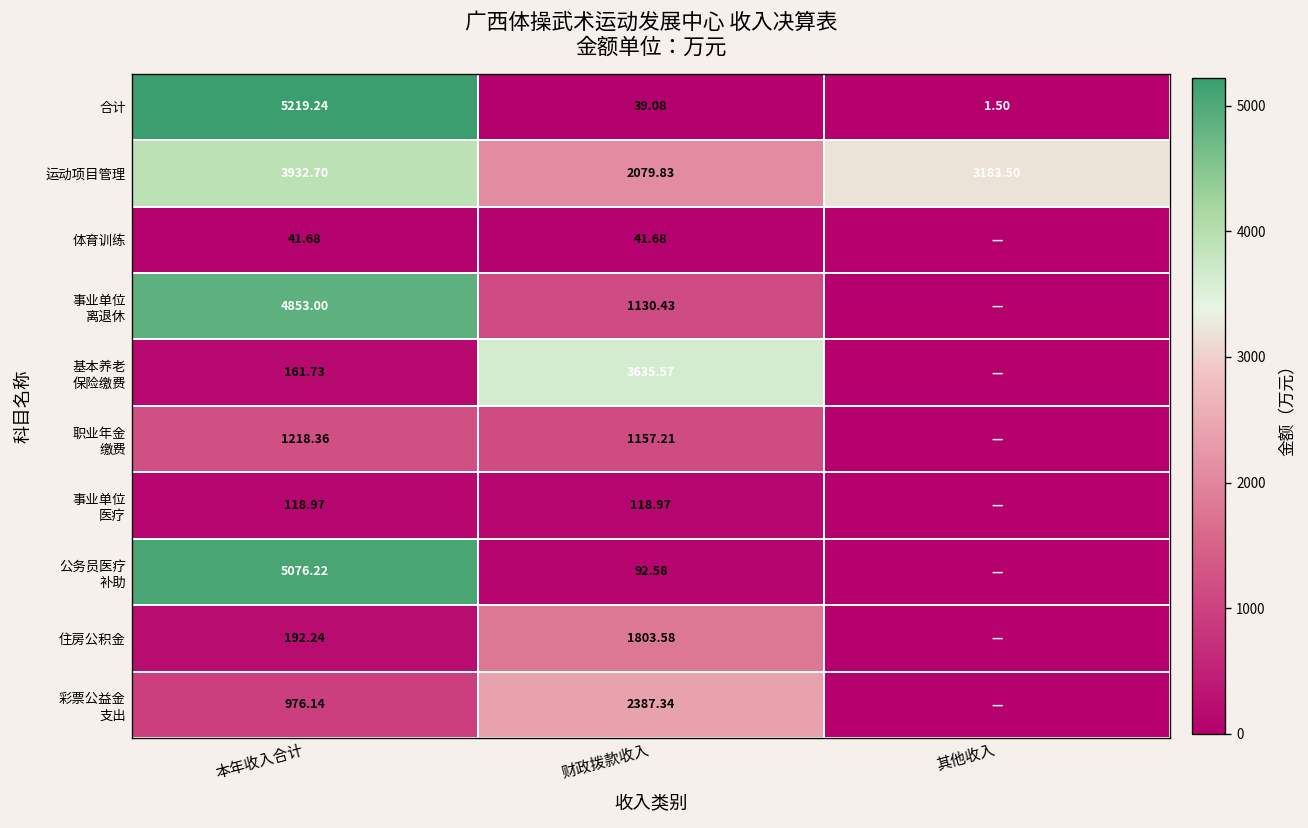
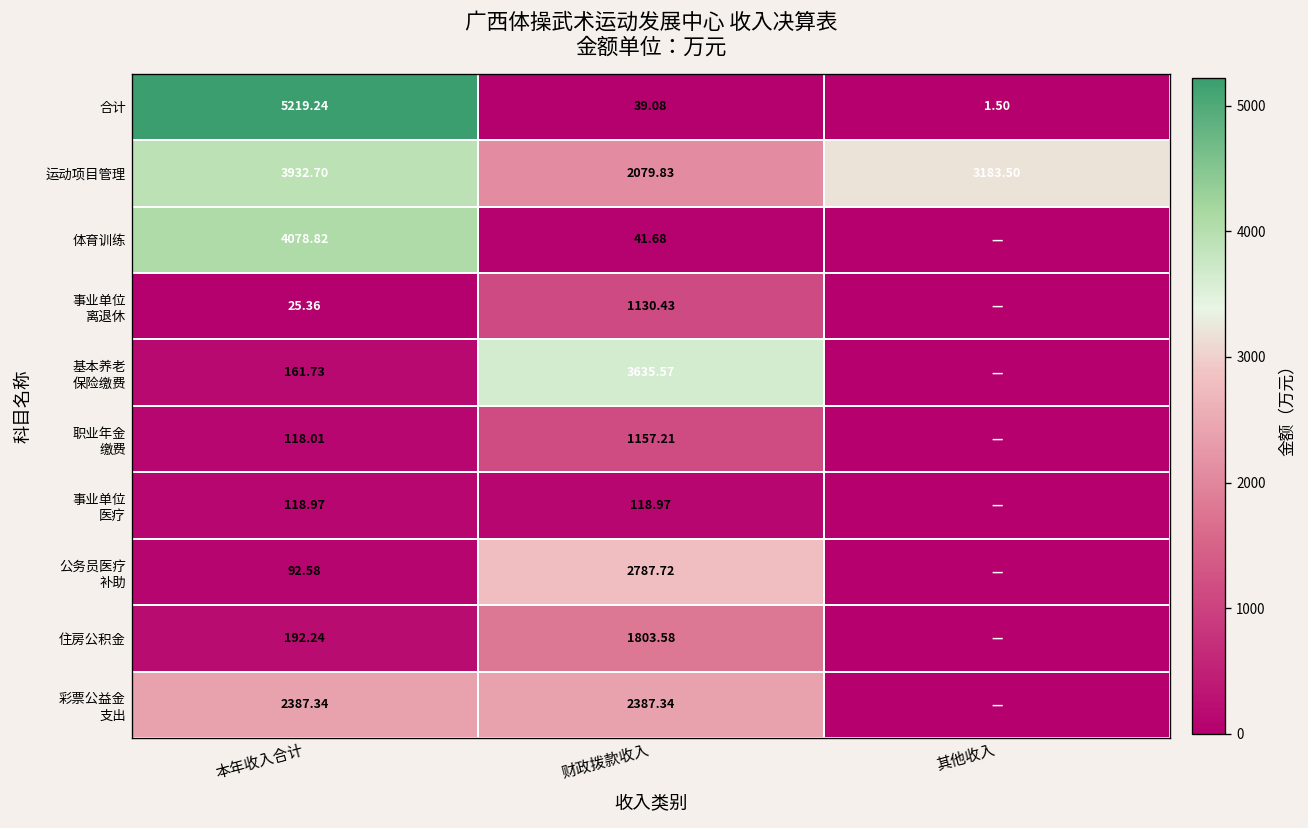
  {
    "合计": {
      "本年收入合计": 5219.24,
      "财政拨款收入": 39.08,
      "其他收入": 1.50
    },
    "运动项目管理": {
      "本年收入合计": 3932.70,
      "财政拨款收入": 2079.83
    },
    "体育训练": {
-     "本年收入合计": 41.68,
+     "本年收入合计": 4078.82,
      "财政拨款收入": 41.68
    },
    "事业单位 离退休": {
-     "本年收入合计": 4853.00,
+     "本年收入合计": 25.36,
      "财政拨款收入": 1130.43
    },
    "基本养老 保险缴费": {
      "本年收入合计": 161.73,
      "财政拨款收入": 3635.57
    },
    "职业年金 缴费": {
-     "本年收入合计": 1218.36,
+     "本年收入合计": 118.01,
      "财政拨款收入": 1157.21
    },
    "事业单位 医疗": {
      "本年收入合计": 118.97,
      "财政拨款收入": 118.97
    },
    "公务员医疗 补助": {
-     "本年收入合计": 5076.22,
-     "财政拨款收入": 92.58
+     "本年收入合计": 92.58,
+     "财政拨款收入": 2787.72
    },
    "住房公积金": {
      "本年收入合计": 192.24,
      "财政拨款收入": 1803.58
    },
    "彩票公益金 支出": {
-     "本年收入合计": 976.14,
+     "本年收入合计": 2387.34,
      "财政拨款收入": 2387.34
    }
  }
